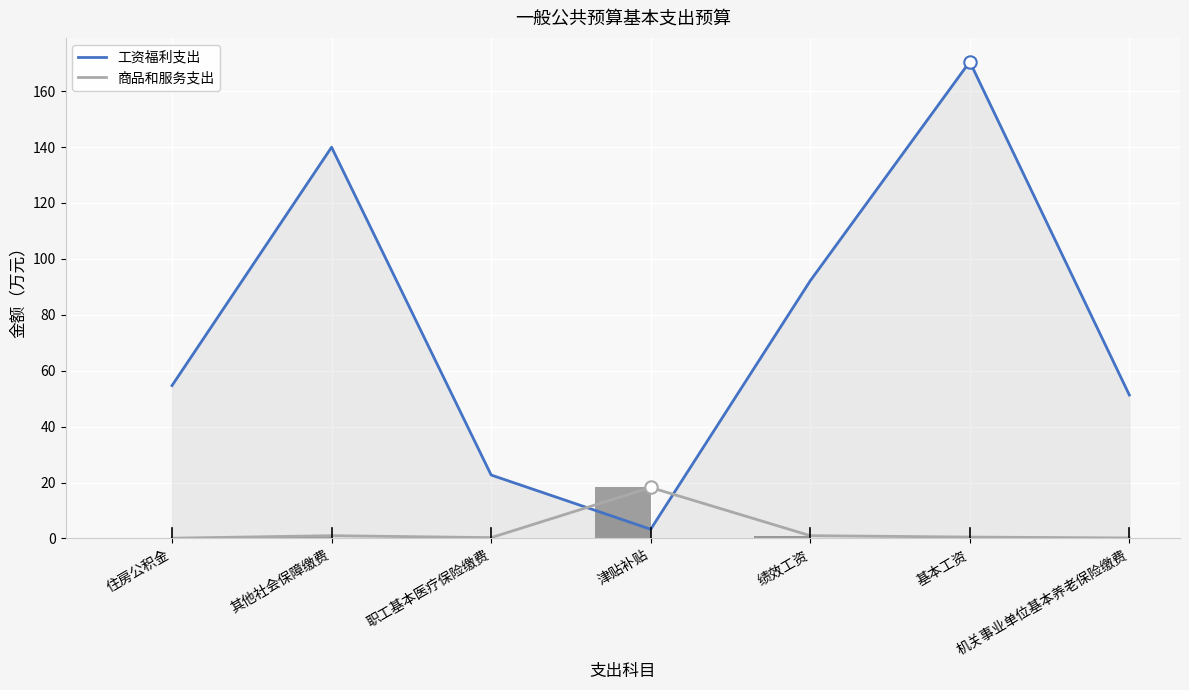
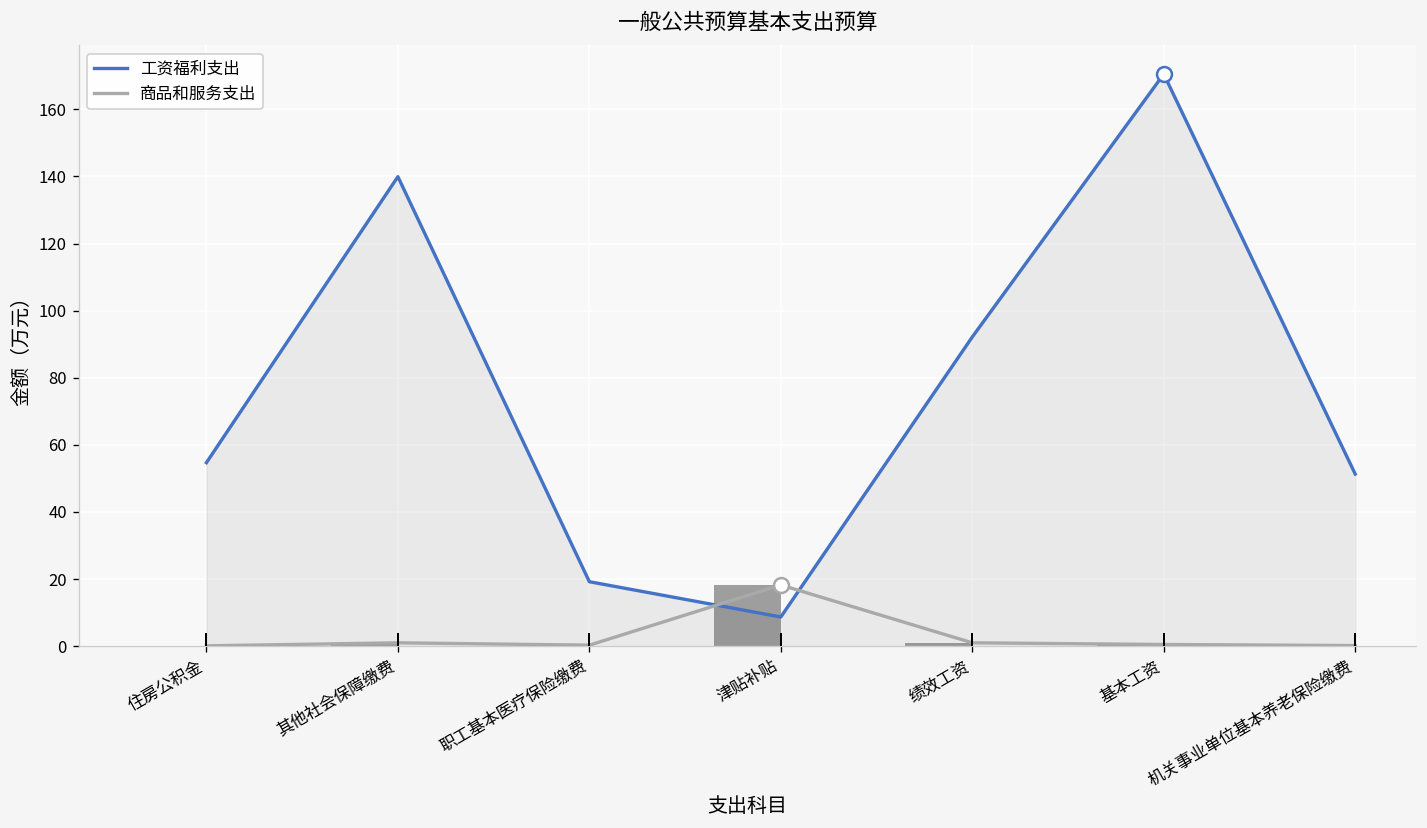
  {
    "工资福利支出": {
      "住房公积金": 55,
      "其他社会保障缴费": 140,
-     "职工基本医疗保险缴费": 23,
-     "津贴补贴": 3,
+     "职工基本医疗保险缴费": 19,
+     "津贴补贴": 9,
      "绩效工资": 92,
      "机关事业单位基本养老保险缴费": 51
    }
  }
